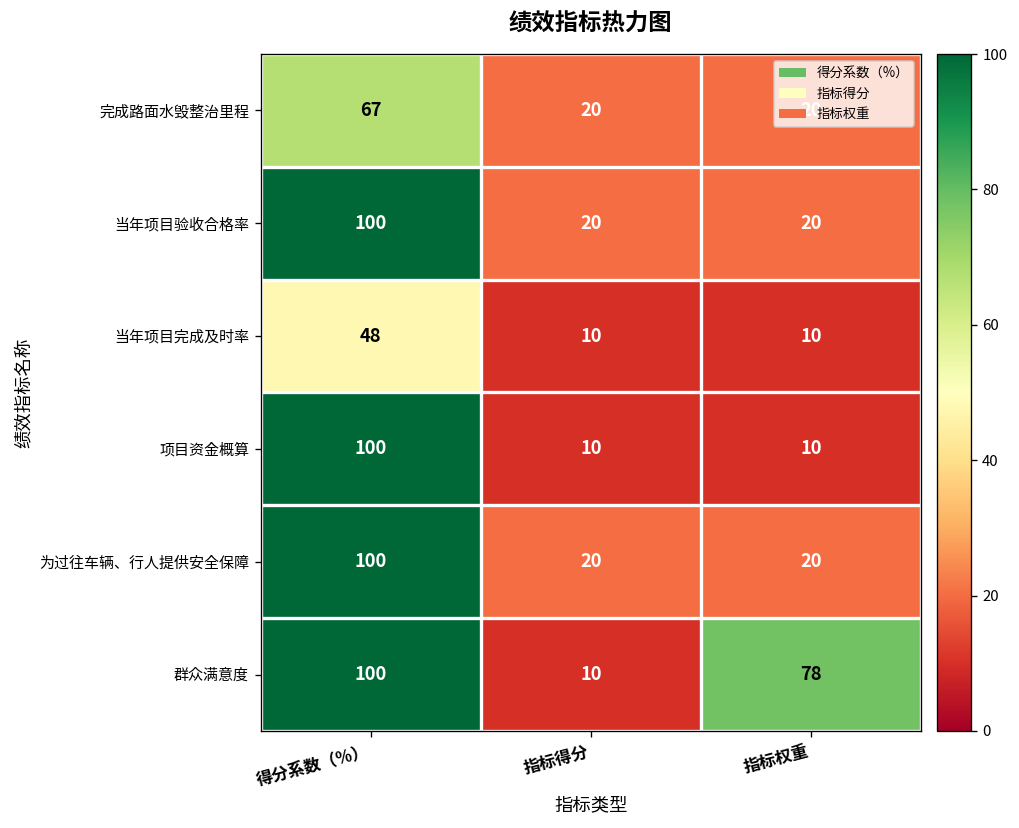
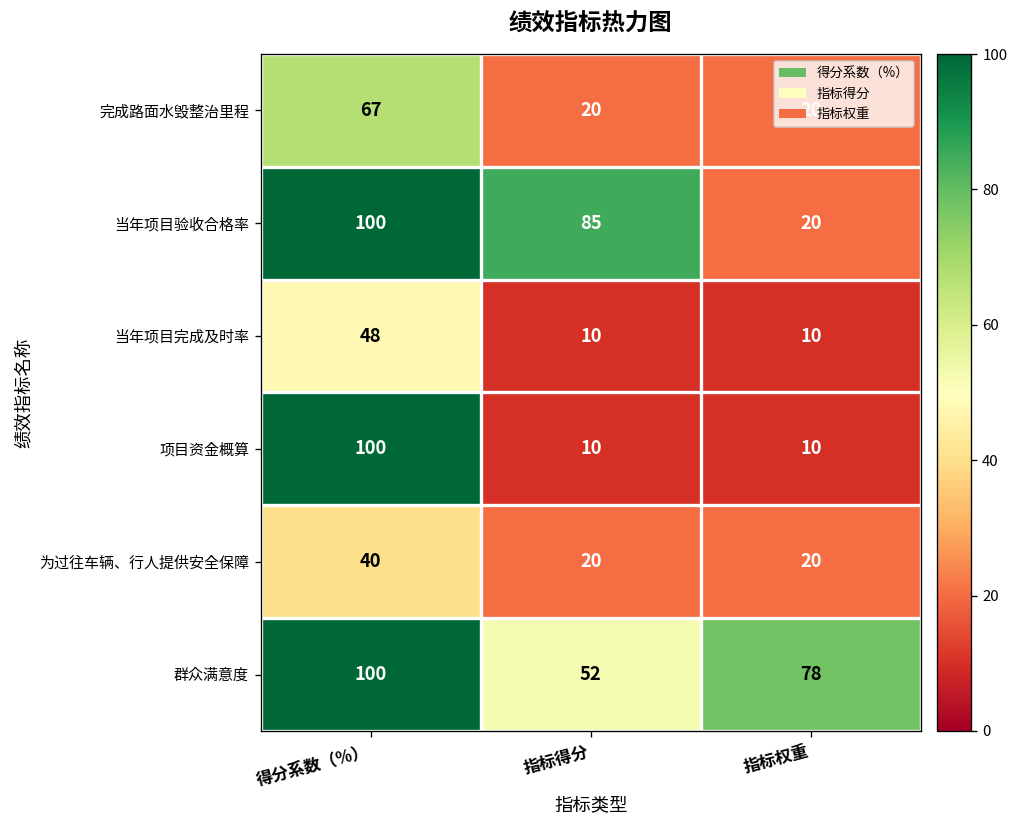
  {
    "完成路面水毁整治里程": {
      "得分系数（%）": 67,
      "指标得分": 20
    },
    "当年项目验收合格率": {
      "得分系数（%）": 100,
-     "指标得分": 20,
+     "指标得分": 85,
      "指标权重": 20
    },
    "当年项目完成及时率": {
      "得分系数（%）": 48,
      "指标得分": 10,
      "指标权重": 10
    },
    "项目资金概算": {
      "得分系数（%）": 100,
      "指标得分": 10,
      "指标权重": 10
    },
    "为过往车辆、行人提供安全保障": {
-     "得分系数（%）": 100,
+     "得分系数（%）": 40,
      "指标得分": 20,
      "指标权重": 20
    },
    "群众满意度": {
      "得分系数（%）": 100,
-     "指标得分": 10,
+     "指标得分": 52,
      "指标权重": 78
    }
  }
